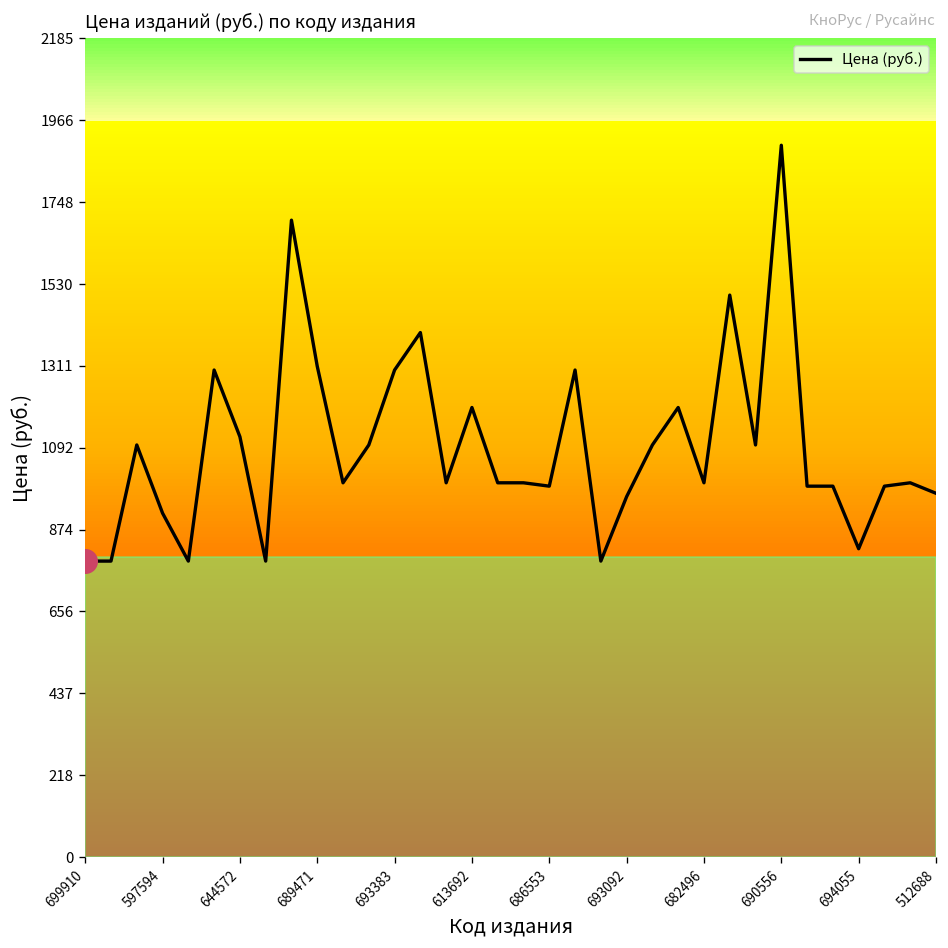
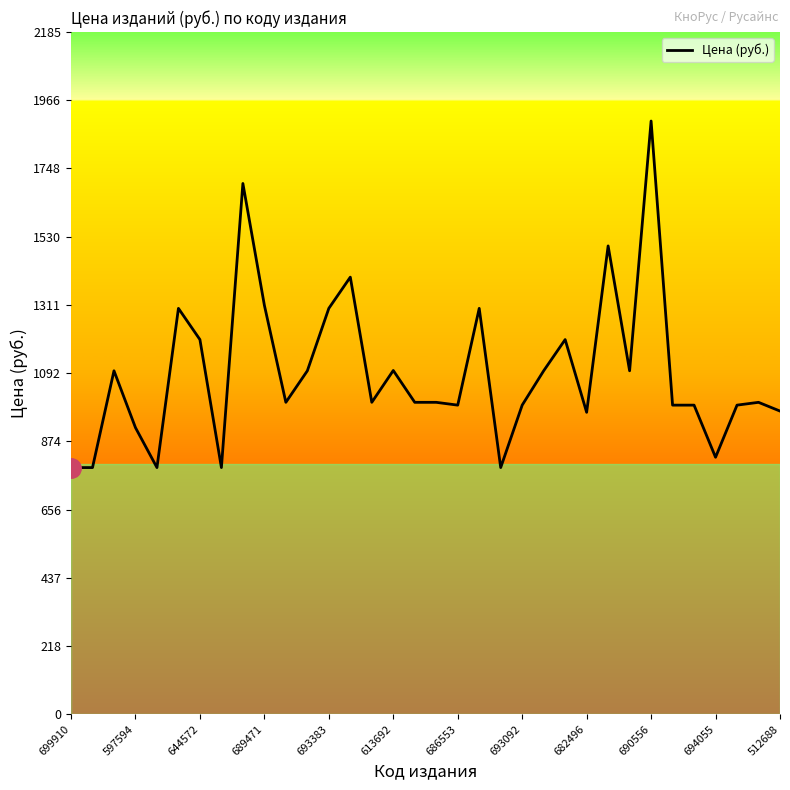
  {
    "Цена (руб.)": {
      "597594": 920,
-     "644572": 1120,
+     "644572": 1200,
      "689471": 1310,
      "693383": 1300,
-     "613692": 1200,
+     "613692": 1100,
      "686553": 990,
-     "693092": 960,
-     "682496": 1000,
+     "693092": 990,
+     "682496": 970,
      "690556": 1900,
      "694055": 820,
      "512688": 970
    }
  }
